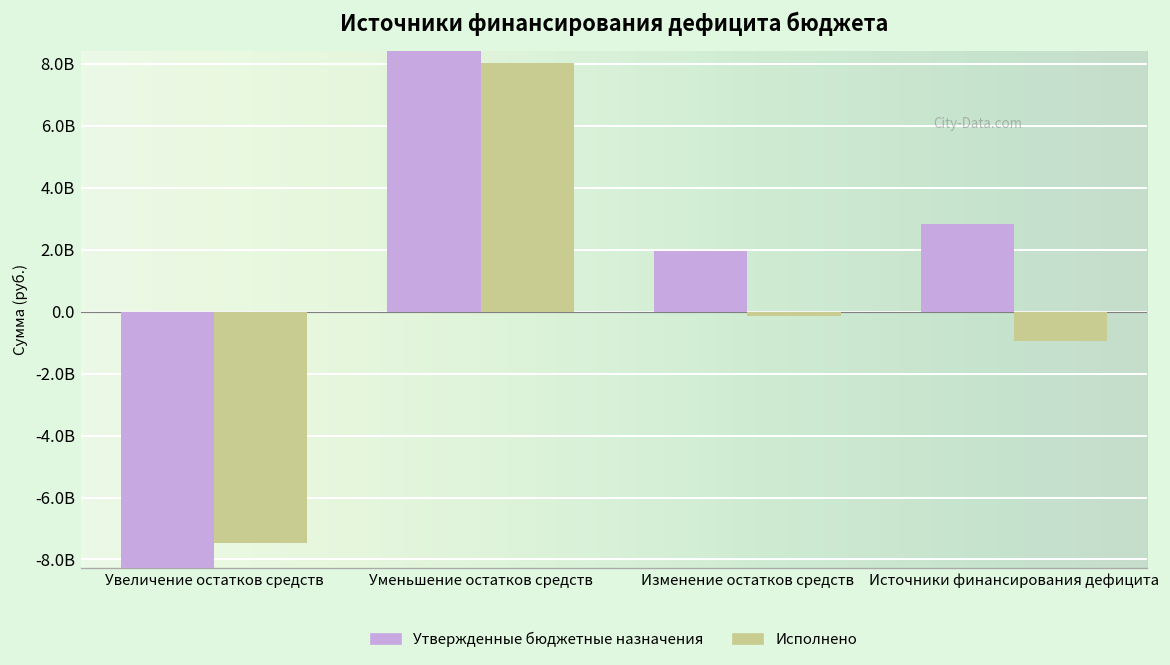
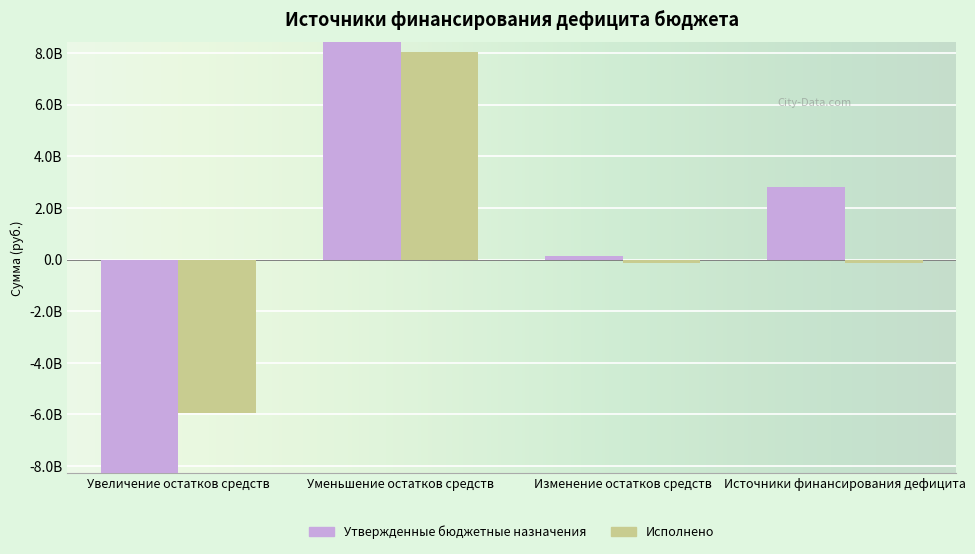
  {
    "Утвержденные бюджетные назначения": {
      "Увеличение остатков средств": -8300000000,
      "Уменьшение остатков средств": 8400000000,
-     "Изменение остатков средств": 2000000000,
+     "Изменение остатков средств": 200000000,
      "Источники финансирования дефицита": 2800000000
    },
    "Исполнено": {
-     "Увеличение остатков средств": -7500000000,
+     "Увеличение остатков средств": -5900000000,
      "Уменьшение остатков средств": 8000000000,
      "Изменение остатков средств": -100000000,
-     "Источники финансирования дефицита": -900000000
+     "Источники финансирования дефицита": -100000000
    }
  }
